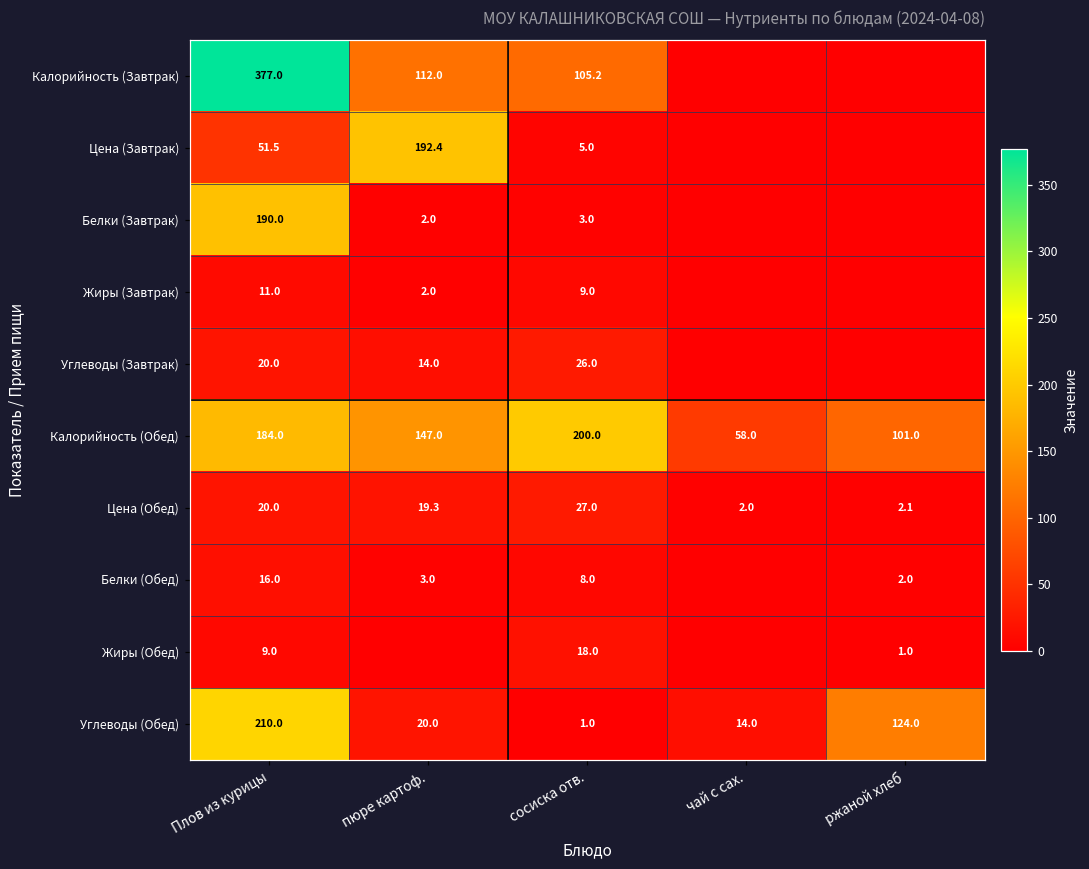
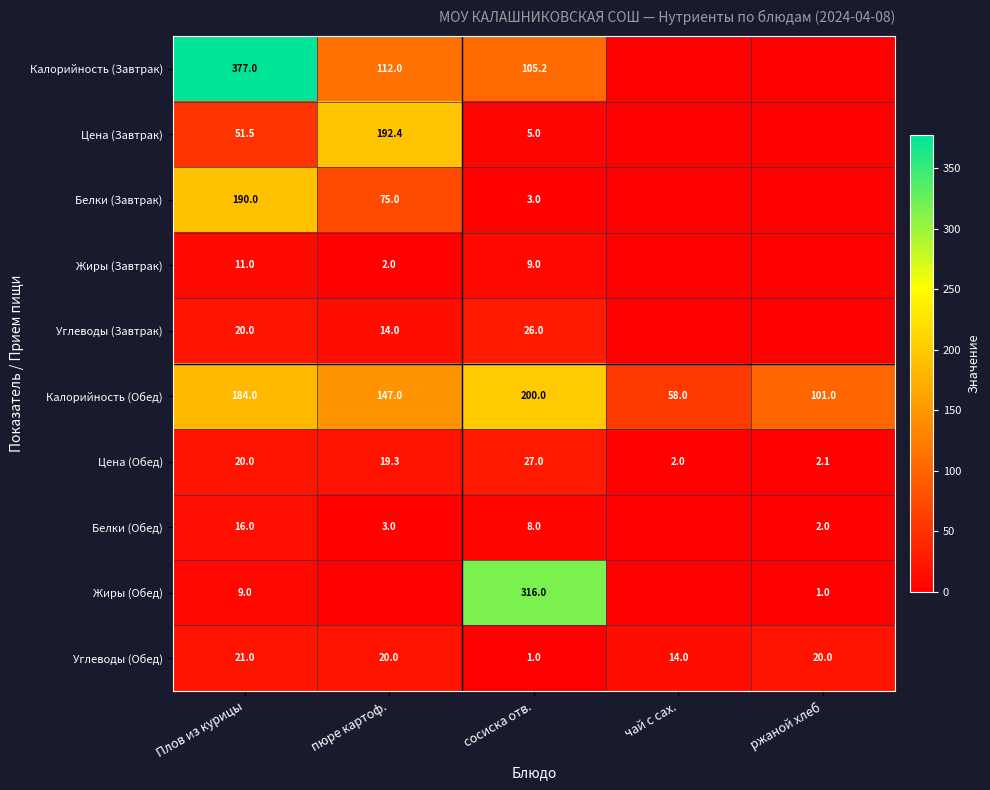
  {
    "Калорийность (Завтрак)": {
      "Плов из курицы": 377.0,
      "пюре картоф.": 112.0,
      "сосиска отв.": 105.2
    },
    "Цена (Завтрак)": {
      "Плов из курицы": 51.5,
      "пюре картоф.": 192.4,
      "сосиска отв.": 5.0
    },
    "Белки (Завтрак)": {
      "Плов из курицы": 190.0,
-     "пюре картоф.": 2.0,
+     "пюре картоф.": 75.0,
      "сосиска отв.": 3.0
    },
    "Жиры (Завтрак)": {
      "Плов из курицы": 11.0,
      "пюре картоф.": 2.0,
      "сосиска отв.": 9.0
    },
    "Углеводы (Завтрак)": {
      "Плов из курицы": 20.0,
      "пюре картоф.": 14.0,
      "сосиска отв.": 26.0
    },
    "Калорийность (Обед)": {
      "Плов из курицы": 184.0,
      "пюре картоф.": 147.0,
      "сосиска отв.": 200.0,
      "чай с сах.": 58.0,
      "ржаной хлеб": 101.0
    },
    "Цена (Обед)": {
      "Плов из курицы": 20.0,
      "пюре картоф.": 19.3,
      "сосиска отв.": 27.0,
      "чай с сах.": 2.0,
      "ржаной хлеб": 2.1
    },
    "Белки (Обед)": {
      "Плов из курицы": 16.0,
      "пюре картоф.": 3.0,
      "сосиска отв.": 8.0,
      "ржаной хлеб": 2.0
    },
    "Жиры (Обед)": {
      "Плов из курицы": 9.0,
-     "сосиска отв.": 18.0,
+     "сосиска отв.": 316.0,
      "ржаной хлеб": 1.0
    },
    "Углеводы (Обед)": {
-     "Плов из курицы": 210.0,
+     "Плов из курицы": 21.0,
      "пюре картоф.": 20.0,
      "сосиска отв.": 1.0,
      "чай с сах.": 14.0,
-     "ржаной хлеб": 124.0
+     "ржаной хлеб": 20.0
    }
  }
